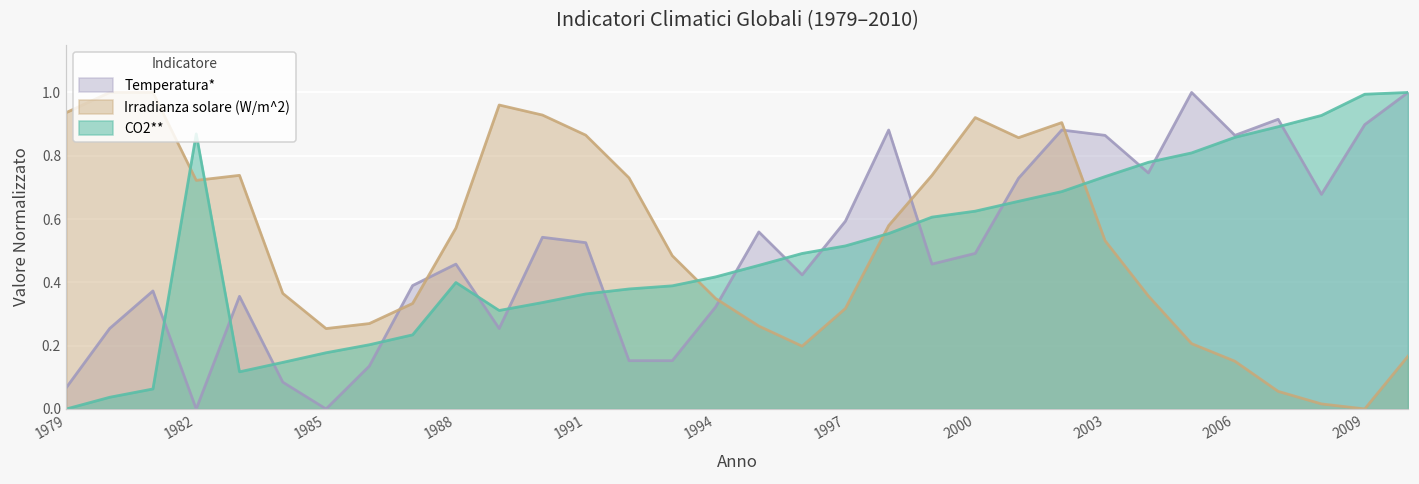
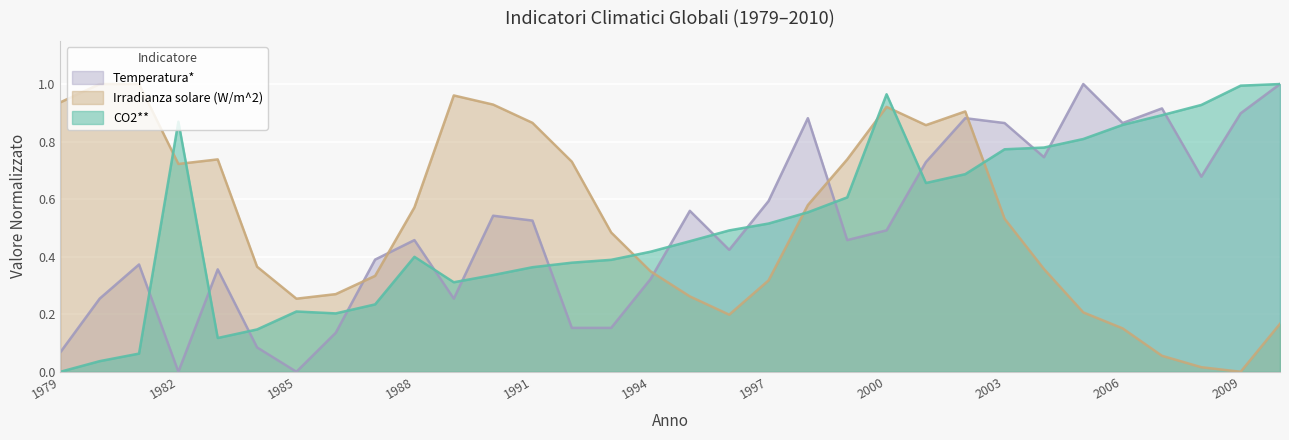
  {
    "CO2**": {
      "1979": 0.00,
-     "1985": 0.18,
+     "1985": 0.21,
      "1988": 0.40,
      "1991": 0.36,
      "1994": 0.42,
      "1997": 0.52,
-     "2000": 0.62,
-     "2003": 0.73,
+     "2000": 0.96,
+     "2003": 0.77,
      "2009": 0.99
    }
  }
